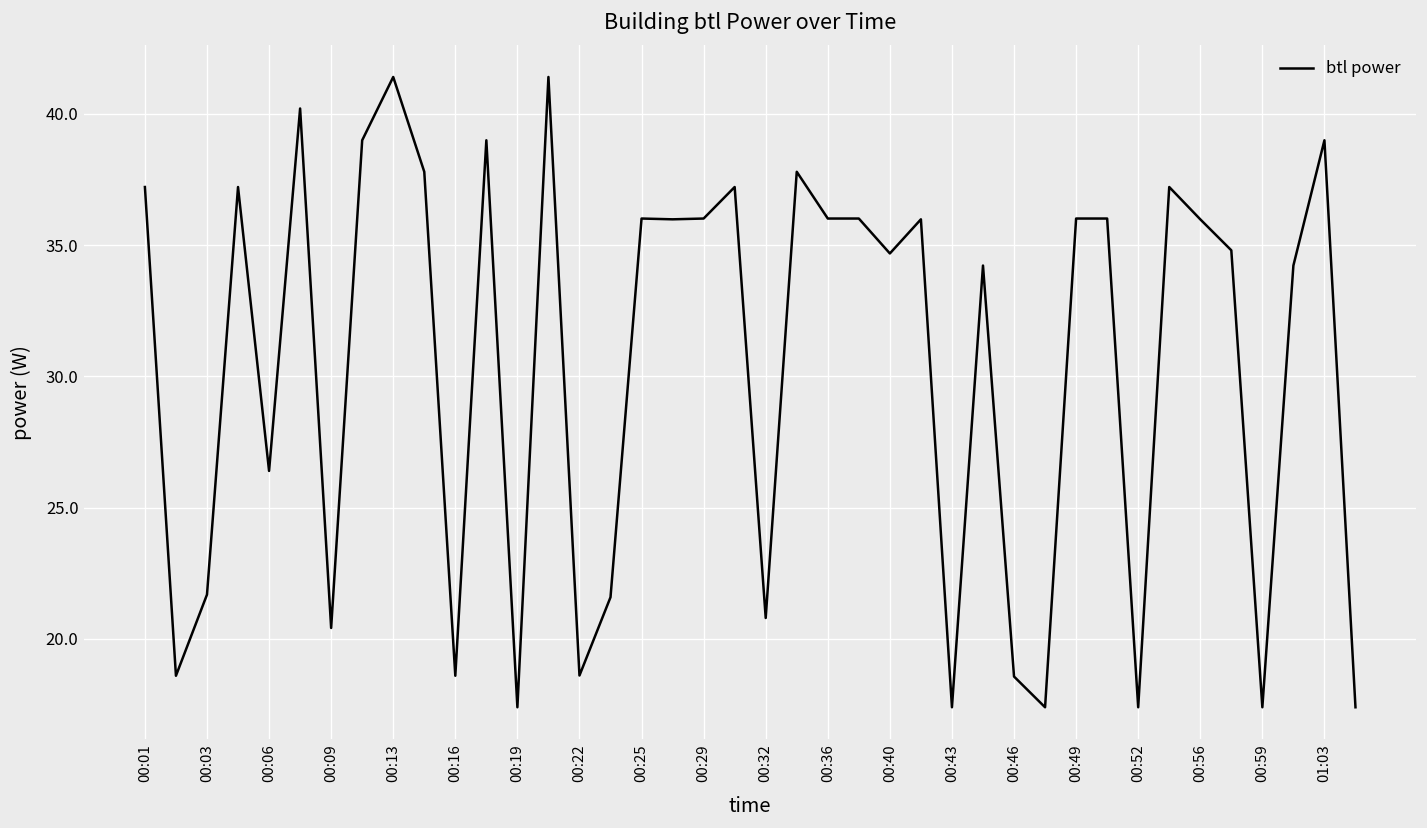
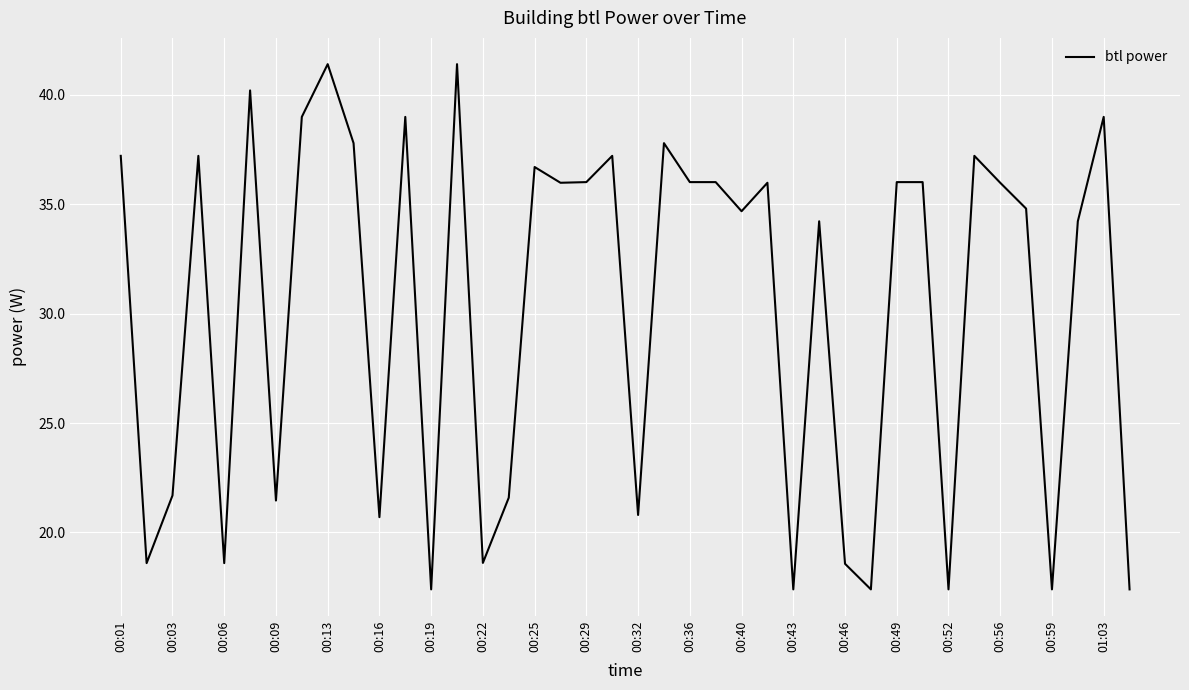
  {
    "00:01": 37.2,
    "00:03": 21.7,
-   "00:06": 26.4,
-   "00:09": 20.4,
+   "00:06": 18.6,
+   "00:09": 21.5,
    "00:13": 41.4,
-   "00:16": 18.6,
+   "00:16": 20.7,
    "00:19": 17.4,
    "00:22": 18.6,
-   "00:25": 36.0,
+   "00:25": 36.7,
    "00:29": 36.0,
    "00:32": 20.8,
    "00:36": 36.0,
    "00:40": 34.7,
    "00:43": 17.4,
    "00:46": 18.6,
    "00:49": 36.0,
    "00:52": 17.4,
    "00:56": 36.0,
    "00:59": 17.4,
    "01:03": 39.0
  }
